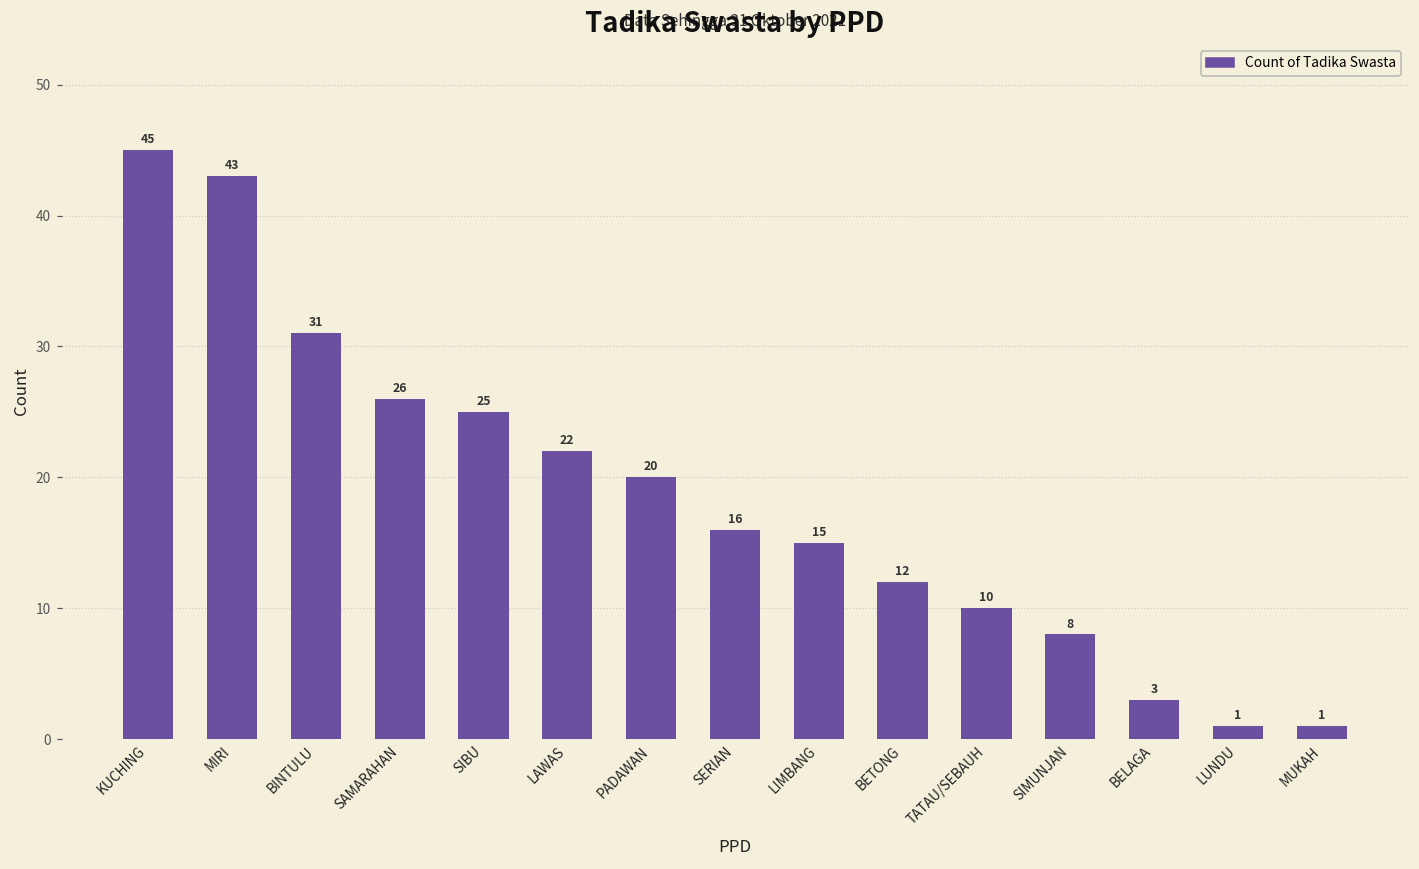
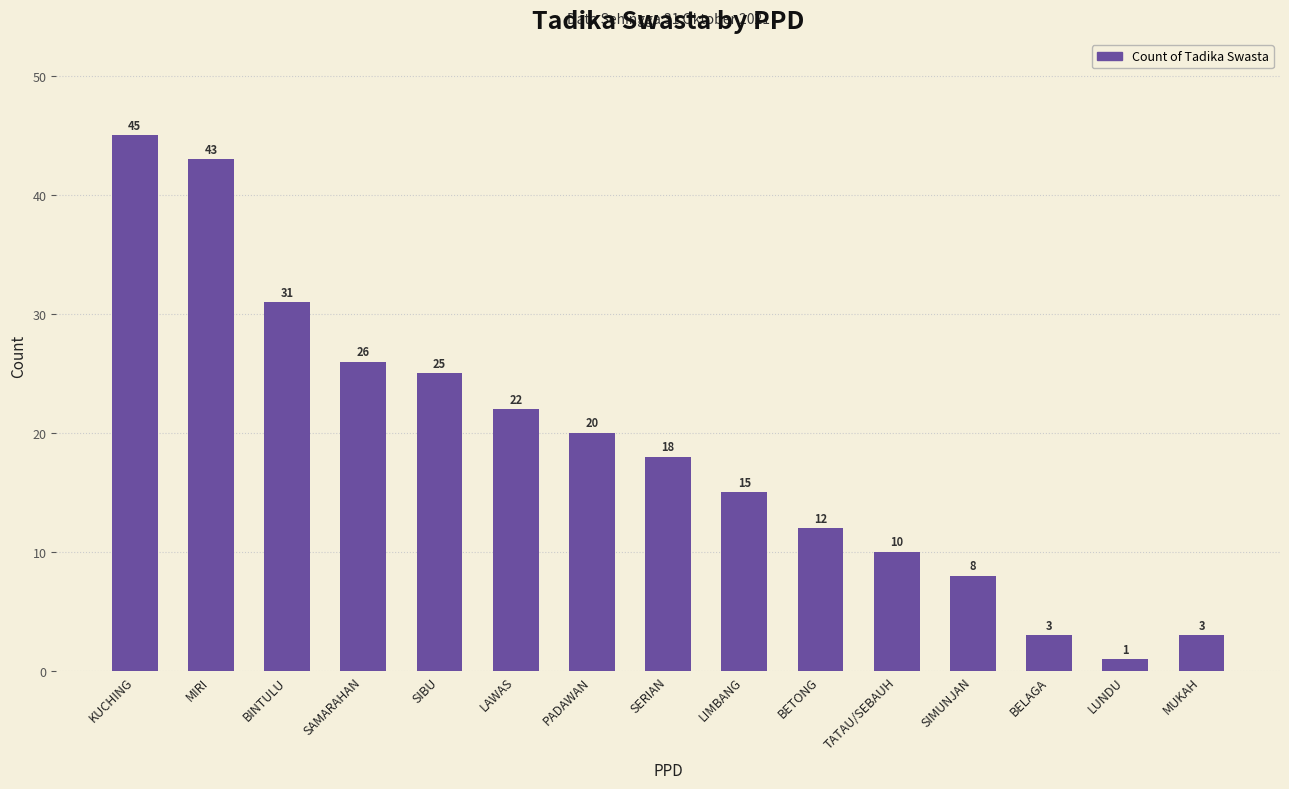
  {
    "KUCHING": 45,
    "MIRI": 43,
    "BINTULU": 31,
    "SAMARAHAN": 26,
    "SIBU": 25,
    "LAWAS": 22,
    "PADAWAN": 20,
-   "SERIAN": 16,
+   "SERIAN": 18,
    "LIMBANG": 15,
    "BETONG": 12,
    "TATAU/SEBAUH": 10,
    "SIMUNJAN": 8,
    "BELAGA": 3,
    "LUNDU": 1,
-   "MUKAH": 1
+   "MUKAH": 3
  }
